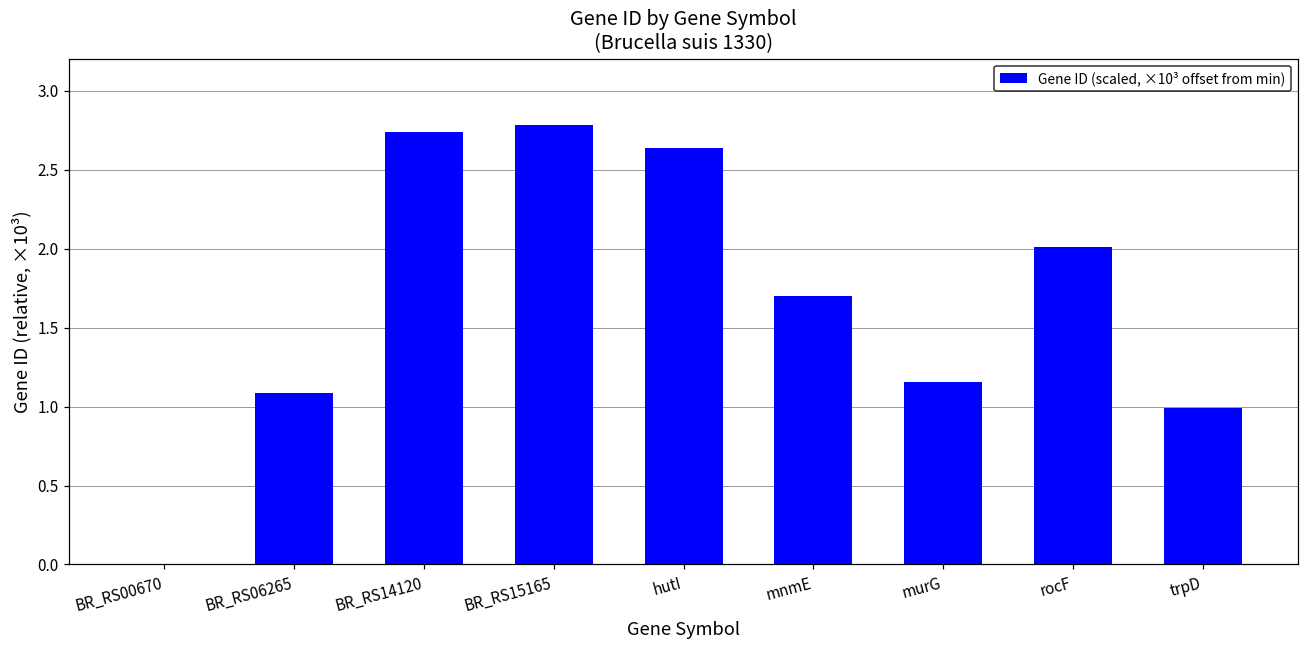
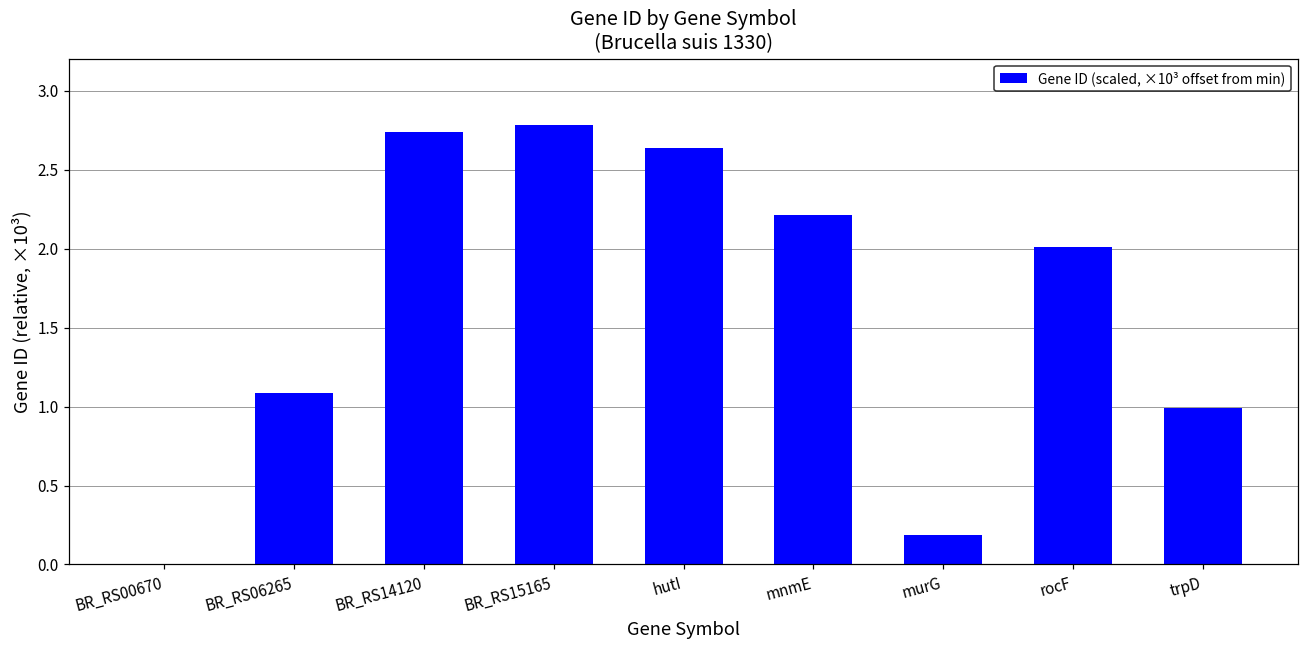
  {
    "BR_RS00670": 0.00,
    "BR_RS06265": 1.09,
    "BR_RS14120": 2.74,
    "BR_RS15165": 2.79,
    "hutI": 2.64,
-   "mnmE": 1.70,
-   "murG": 1.15,
+   "mnmE": 2.22,
+   "murG": 0.19,
    "rocF": 2.01,
    "trpD": 0.99
  }
